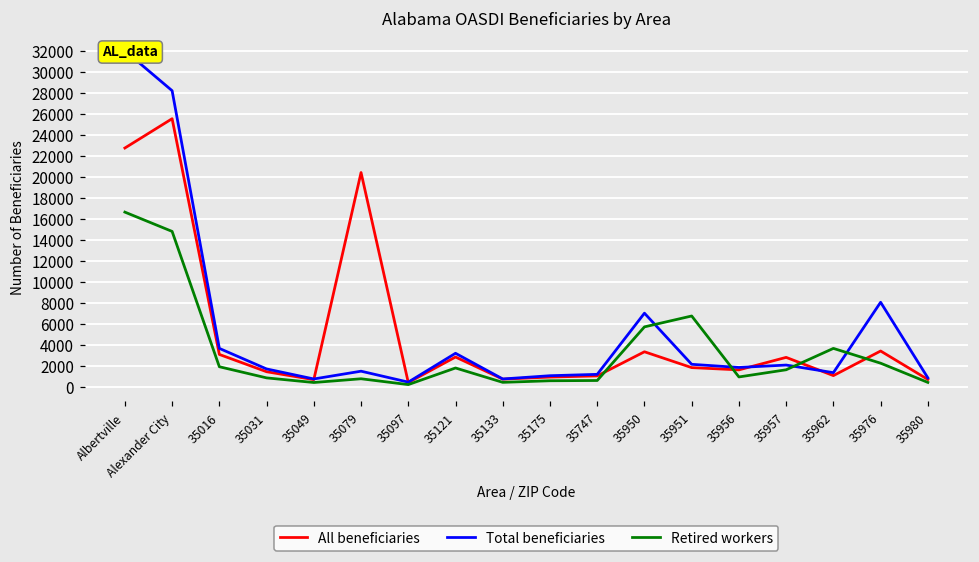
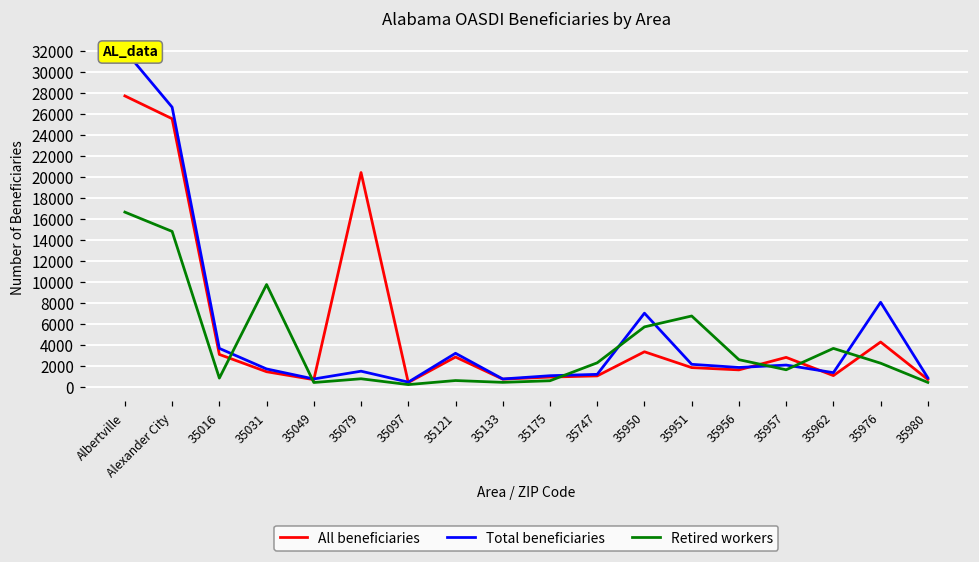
  {
    "All beneficiaries": {
-     "Albertville": 23000,
+     "Albertville": 28000,
      "Alexander City": 26000,
      "35016": 3000,
      "35031": 1000,
      "35079": 20000,
      "35121": 3000,
      "35950": 3000,
      "35951": 2000,
      "35957": 3000,
      "35962": 1000,
-     "35976": 3000
+     "35976": 4000
    },
    "Total beneficiaries": {
-     "Alexander City": 28000,
+     "Alexander City": 27000,
      "35016": 4000,
      "35031": 2000,
      "35079": 1000,
      "35121": 3000,
      "35950": 7000,
      "35951": 2000,
      "35957": 2000,
      "35962": 1000,
      "35976": 8000
    },
    "Retired workers": {
      "Albertville": 17000,
      "Alexander City": 15000,
-     "35016": 2000,
-     "35031": 1000,
+     "35016": 1000,
+     "35031": 10000,
      "35049": 0,
      "35079": 1000,
-     "35121": 2000,
+     "35121": 1000,
      "35133": 0,
      "35175": 1000,
-     "35747": 1000,
+     "35747": 2000,
      "35950": 6000,
      "35951": 7000,
-     "35956": 1000,
+     "35956": 3000,
      "35957": 2000,
      "35962": 4000,
      "35976": 2000,
      "35980": 0
    }
  }
